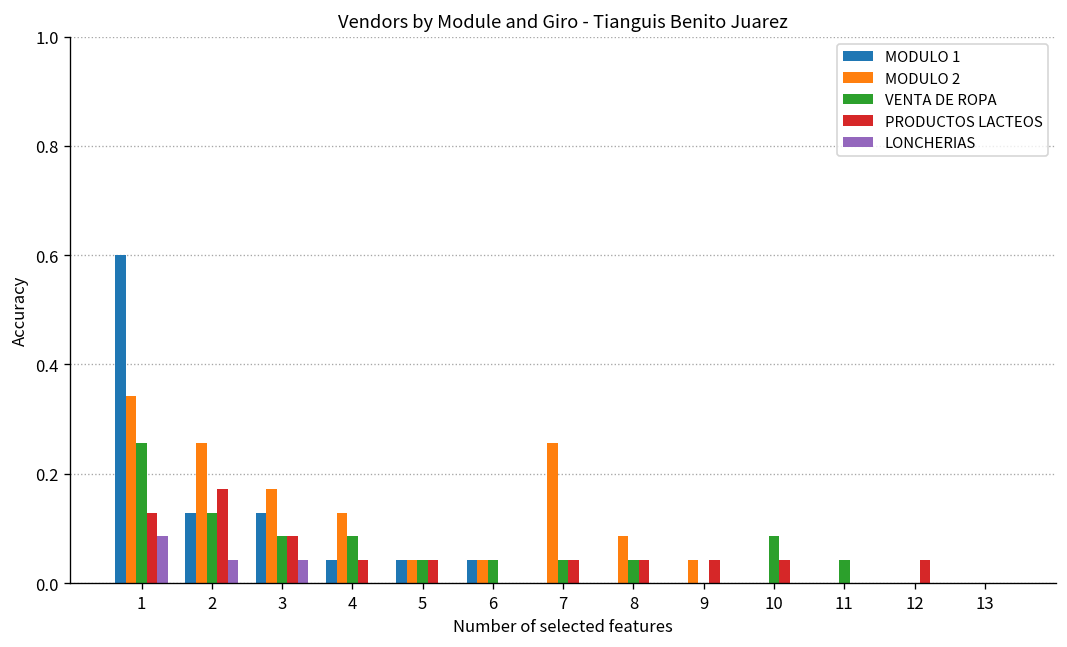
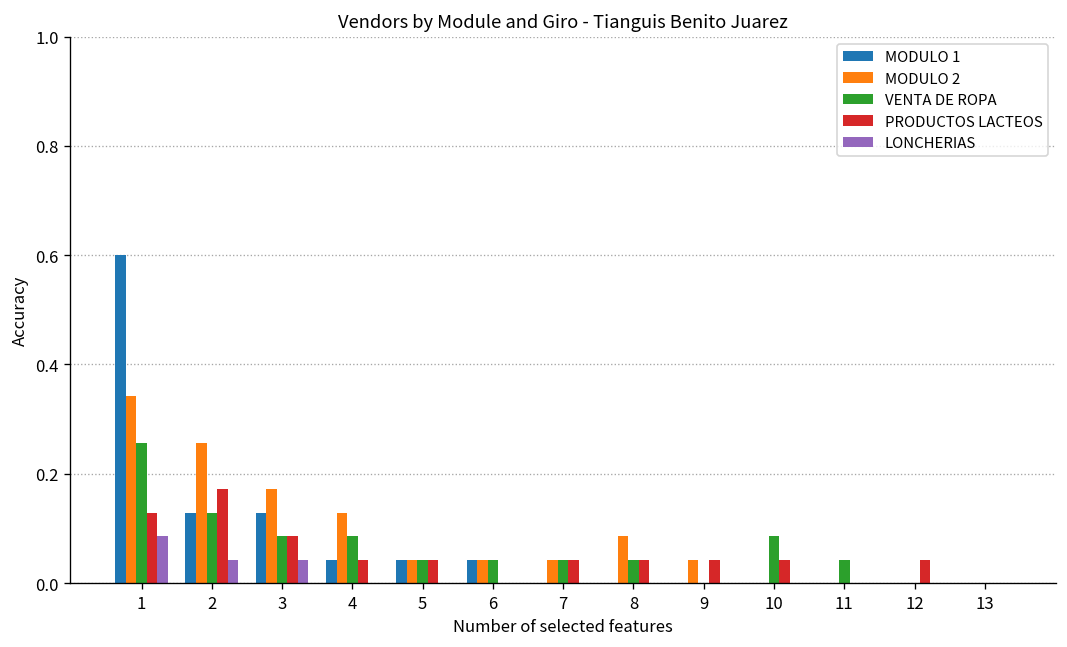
  {
    "MODULO 1": {
      "1": 0.60,
      "2": 0.13,
      "3": 0.13,
      "4": 0.04,
      "5": 0.04,
      "6": 0.04,
      "7": 0.00,
      "8": 0.00,
      "9": 0.00,
      "10": 0.00,
      "11": 0.00,
      "12": 0.00,
      "13": 0.00
    },
    "MODULO 2": {
      "1": 0.34,
      "2": 0.26,
      "3": 0.17,
      "4": 0.13,
      "5": 0.04,
      "6": 0.04,
-     "7": 0.26,
+     "7": 0.04,
      "8": 0.09,
      "9": 0.04,
      "10": 0.00,
      "11": 0.00,
      "12": 0.00,
      "13": 0.00
    },
    "VENTA DE ROPA": {
      "1": 0.26,
      "2": 0.13,
      "3": 0.09,
      "4": 0.09,
      "5": 0.04,
      "6": 0.04,
      "7": 0.04,
      "8": 0.04,
      "9": 0.00,
      "10": 0.09,
      "11": 0.04,
      "12": 0.00,
      "13": 0.00
    },
    "PRODUCTOS LACTEOS": {
      "1": 0.13,
      "2": 0.17,
      "3": 0.09,
      "4": 0.04,
      "5": 0.04,
      "6": 0.00,
      "7": 0.04,
      "8": 0.04,
      "9": 0.04,
      "10": 0.04,
      "11": 0.00,
      "12": 0.04,
      "13": 0.00
    },
    "LONCHERIAS": {
      "1": 0.09,
      "2": 0.04,
      "3": 0.04,
      "4": 0.00,
      "5": 0.00,
      "6": 0.00,
      "7": 0.00,
      "8": 0.00,
      "9": 0.00,
      "10": 0.00,
      "11": 0.00,
      "12": 0.00,
      "13": 0.00
    }
  }
